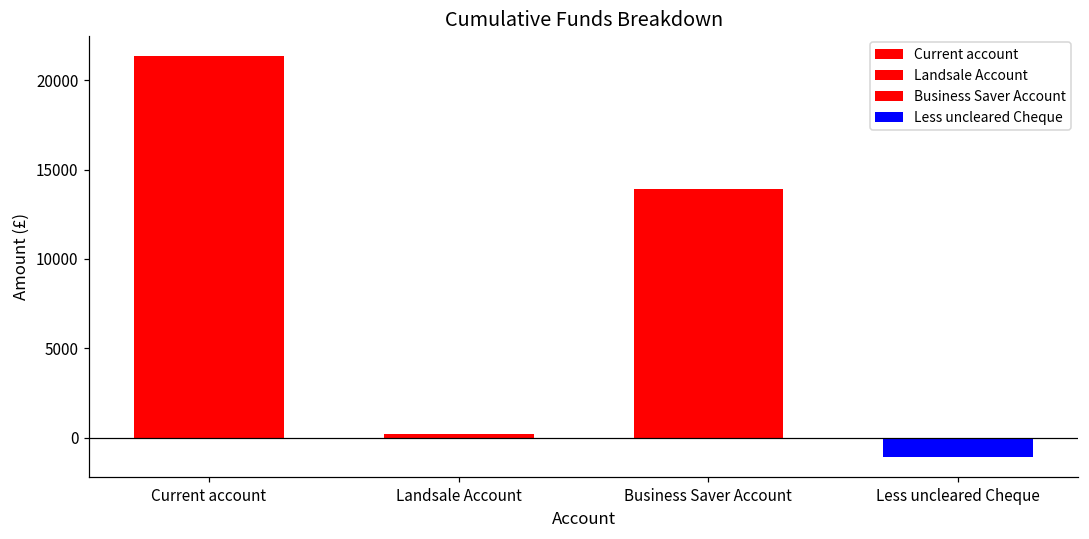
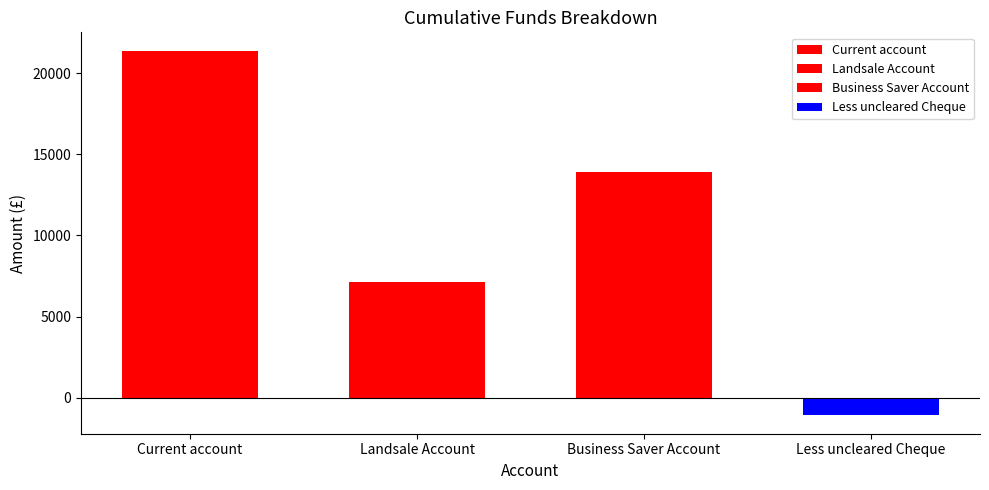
  {
    "Current account": 21400,
-   "Landsale Account": 200,
+   "Landsale Account": 7100,
    "Business Saver Account": 13900,
    "Less uncleared Cheque": -1100
  }
